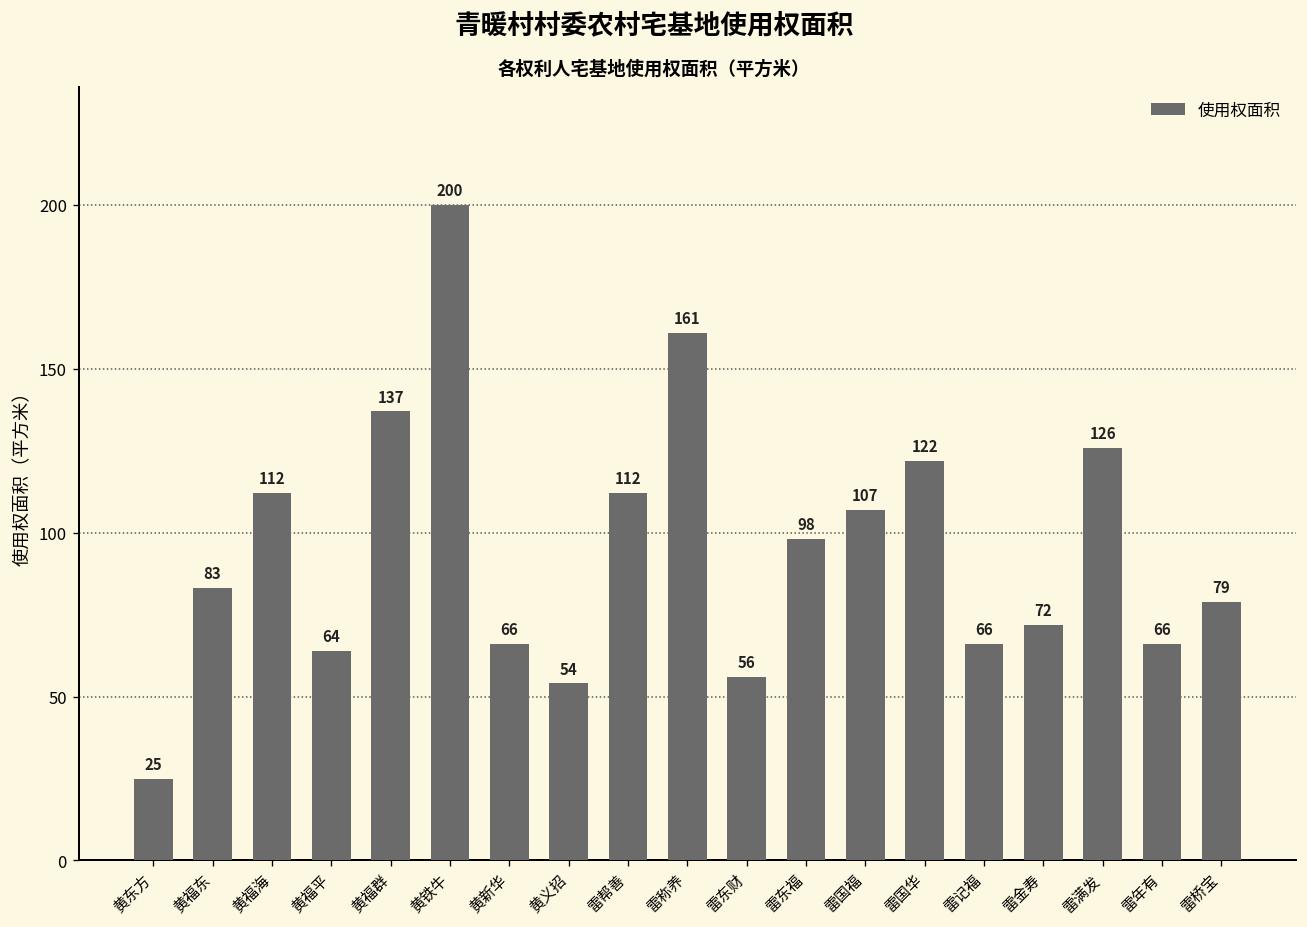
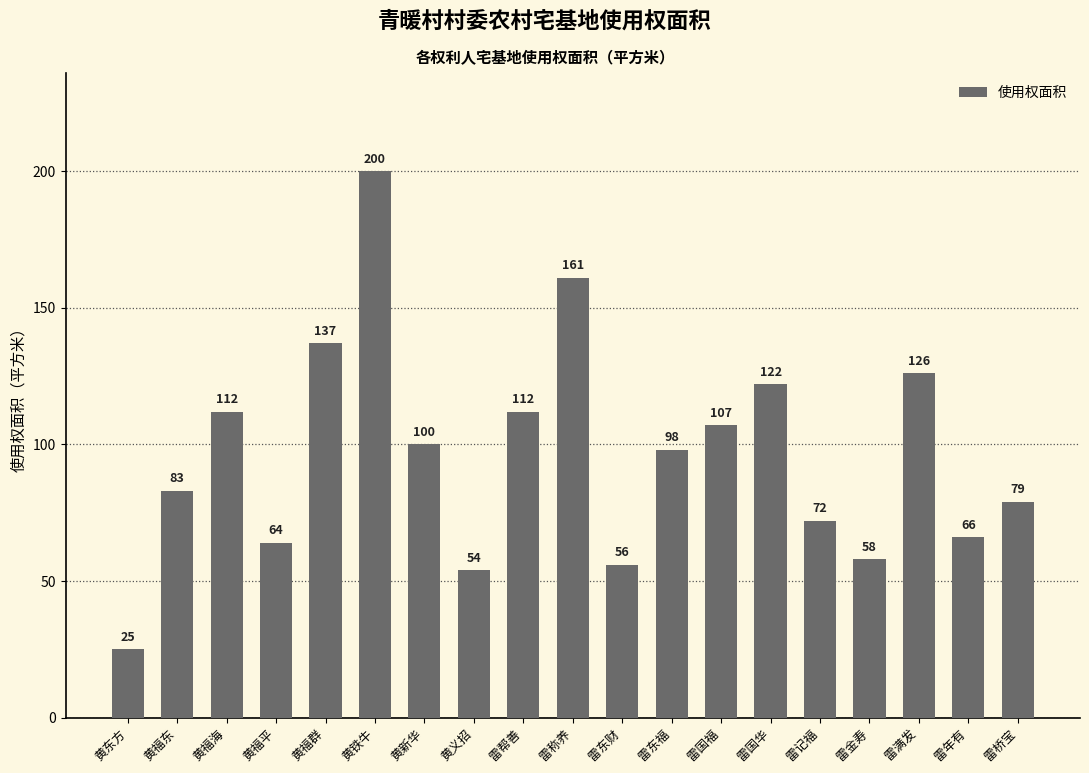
  {
    "黄东方": 25,
    "黄福东": 83,
    "黄福海": 112,
    "黄福平": 64,
    "黄福群": 137,
    "黄铁牛": 200,
-   "黄新华": 66,
+   "黄新华": 100,
    "黄义招": 54,
    "雷帮善": 112,
    "雷称养": 161,
    "雷东财": 56,
    "雷东福": 98,
    "雷国福": 107,
    "雷国华": 122,
-   "雷记福": 66,
-   "雷金寿": 72,
+   "雷记福": 72,
+   "雷金寿": 58,
    "雷满发": 126,
    "雷年有": 66,
    "雷桥宝": 79
  }
